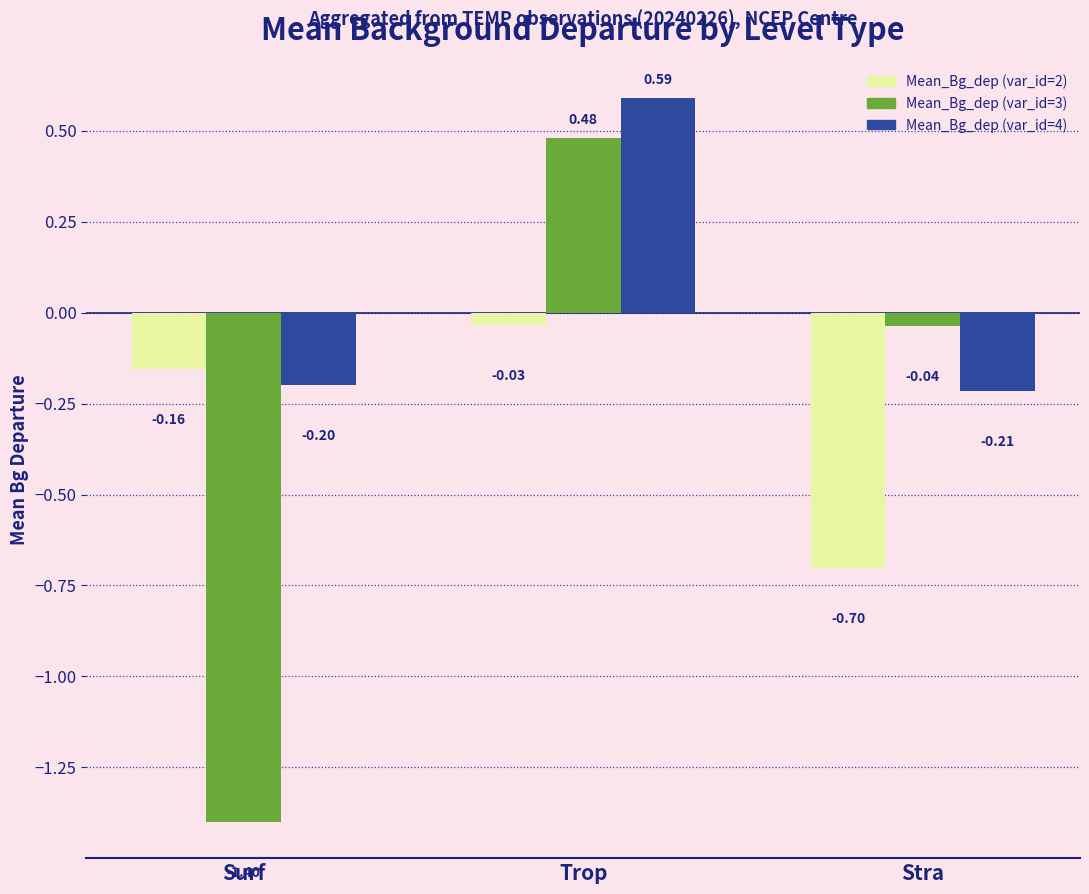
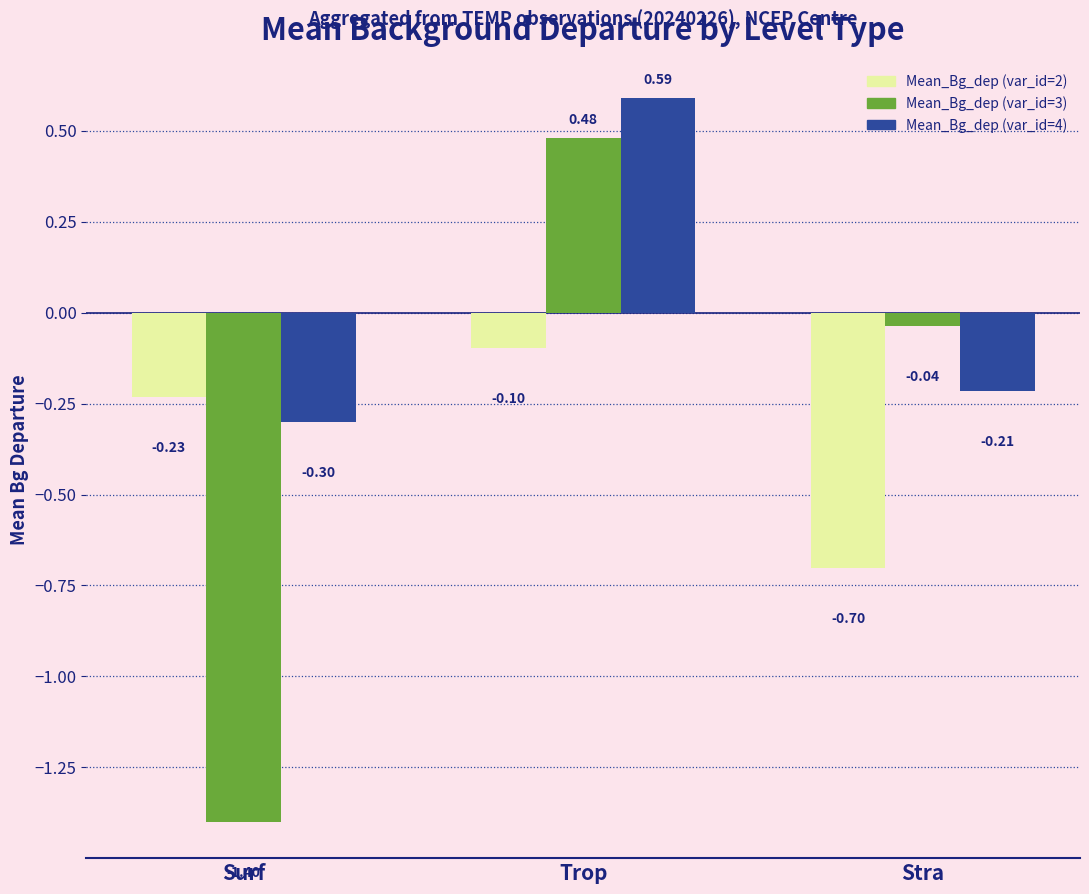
  {
    "Mean_Bg_dep (var_id=2)": {
-     "Surf": -0.16,
-     "Trop": -0.03
+     "Surf": -0.23,
+     "Trop": -0.10
    },
    "Mean_Bg_dep (var_id=3)": {
      "Trop": 0.48
    },
    "Mean_Bg_dep (var_id=4)": {
-     "Surf": -0.20,
+     "Surf": -0.30,
      "Trop": 0.59
    }
  }
